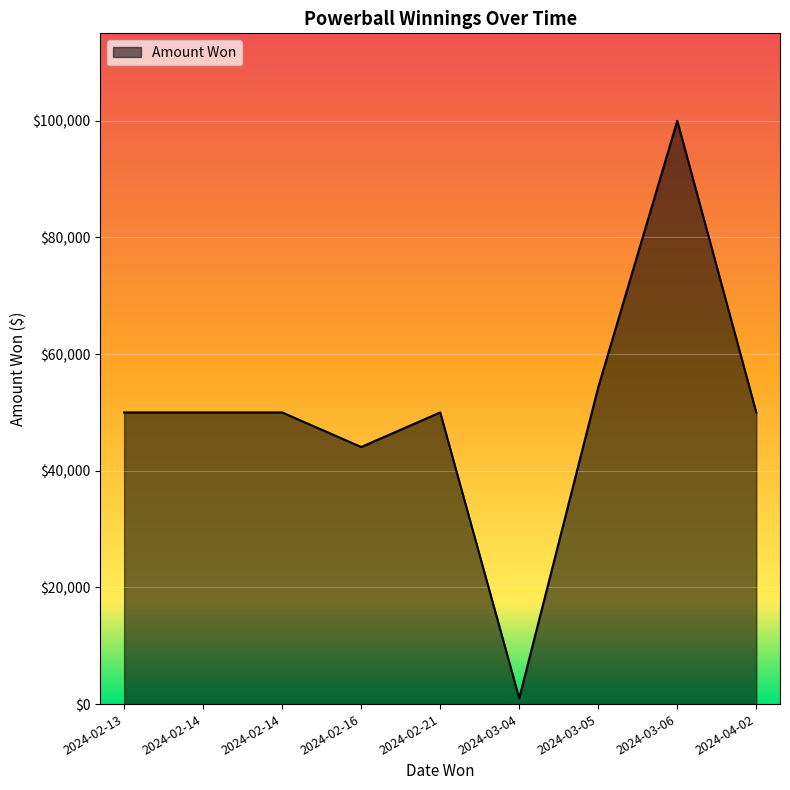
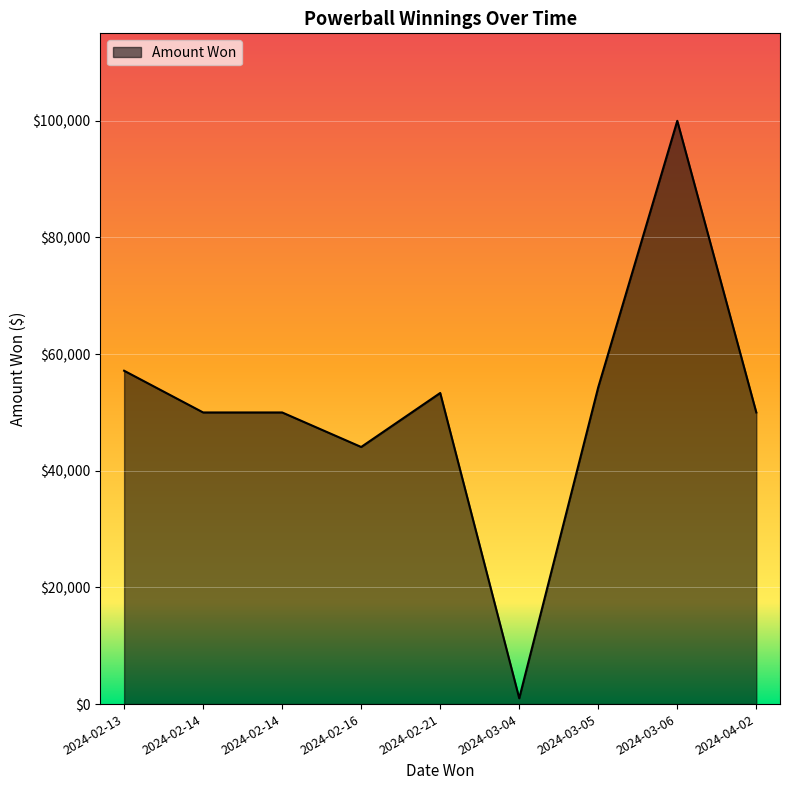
  {
-   "2024-02-13": "$50,000",
+   "2024-02-13": "$57,000",
    "2024-02-16": "$44,000",
-   "2024-02-21": "$50,000",
+   "2024-02-21": "$53,000",
    "2024-03-04": "$1,000",
    "2024-03-05": "$54,000",
    "2024-03-06": "$100,000",
    "2024-04-02": "$50,000"
  }
